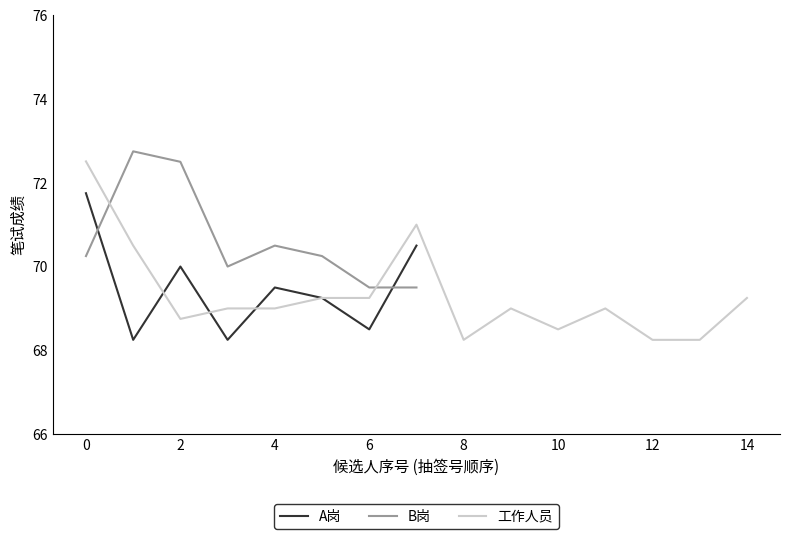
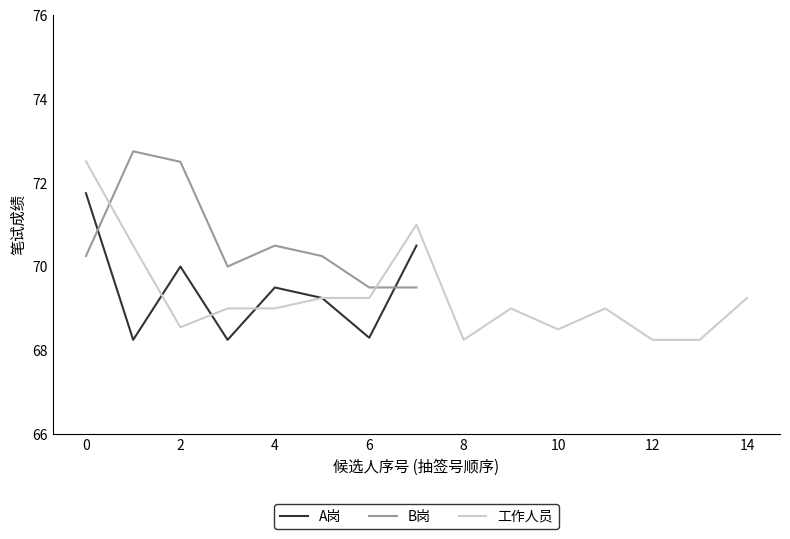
  {
    "A岗": {
      "0": 71.8,
-     "6": 68.5
+     "6": 68.3
    },
    "B岗": {
      "0": 70.3,
      "6": 69.5
    },
    "工作人员": {
      "0": 72.5,
-     "2": 68.8,
+     "2": 68.6,
      "4": 69.0,
      "6": 69.3,
      "8": 68.3,
      "10": 68.5,
      "12": 68.3,
      "14": 69.3
    }
  }
